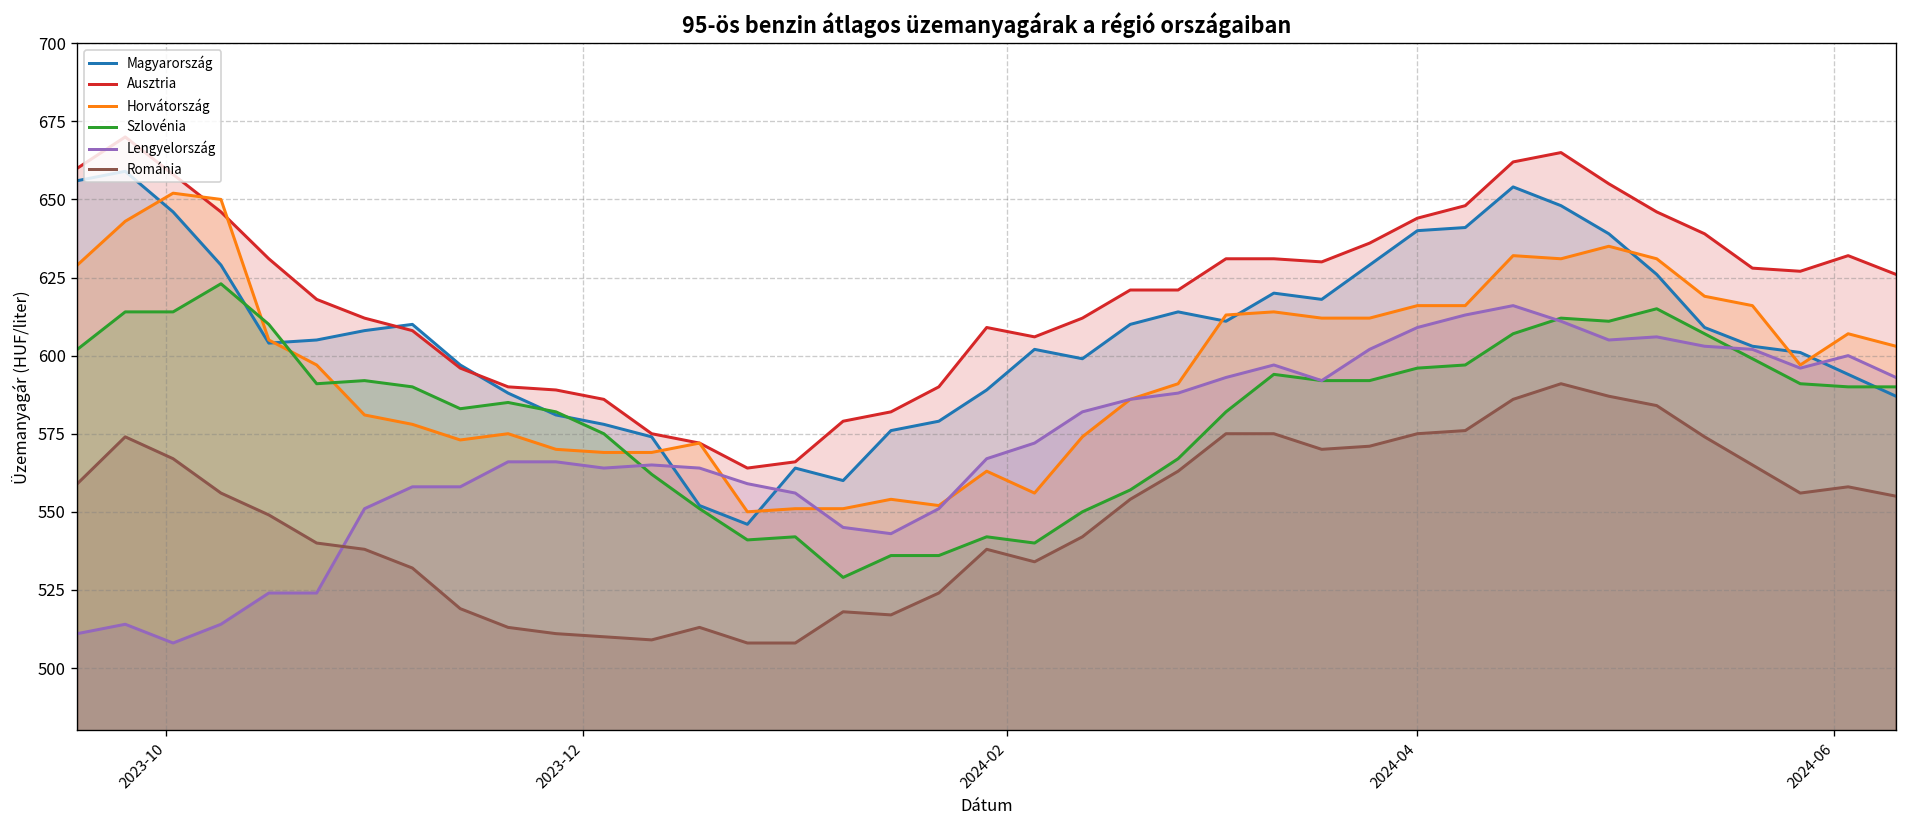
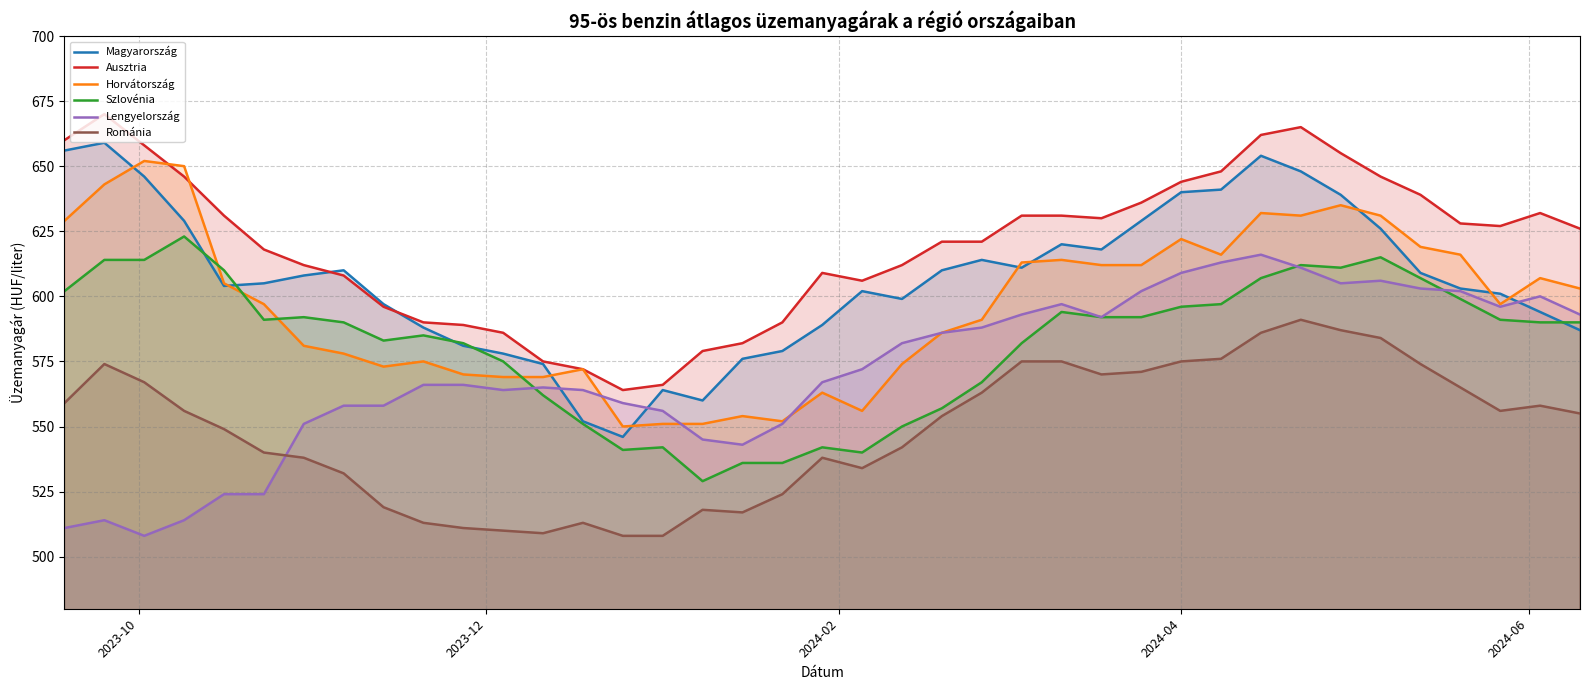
  {
    "Magyarország": {
      "2024-04": 640
    },
    "Ausztria": {
      "2024-04": 644
    },
    "Horvátország": {
-     "2024-04": 616
+     "2024-04": 622
    },
    "Szlovénia": {
      "2024-04": 596
    },
    "Lengyelország": {
      "2024-04": 609
    },
    "Románia": {
      "2024-04": 575
    }
  }
